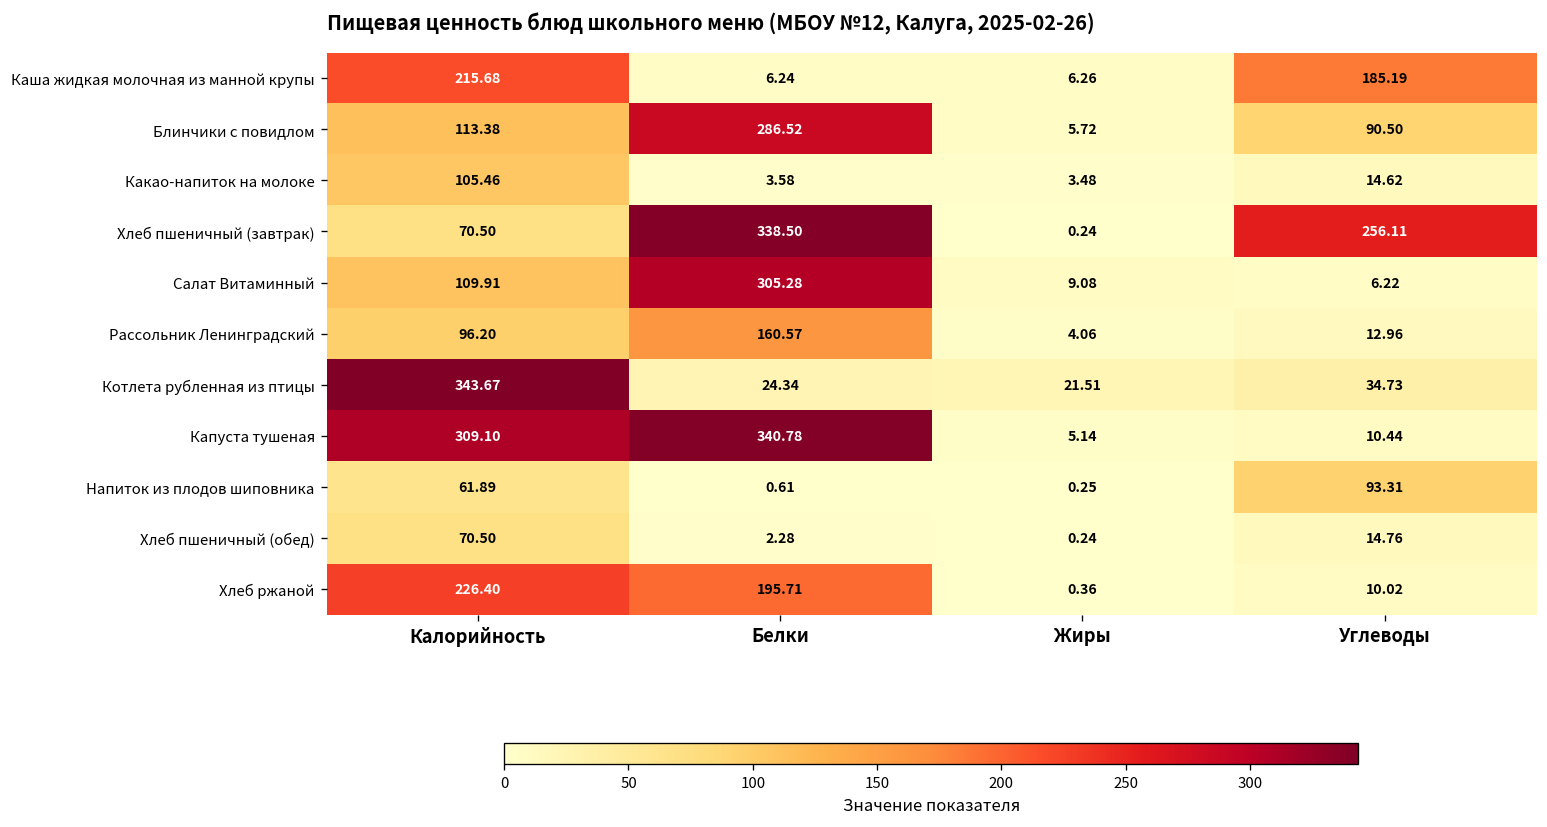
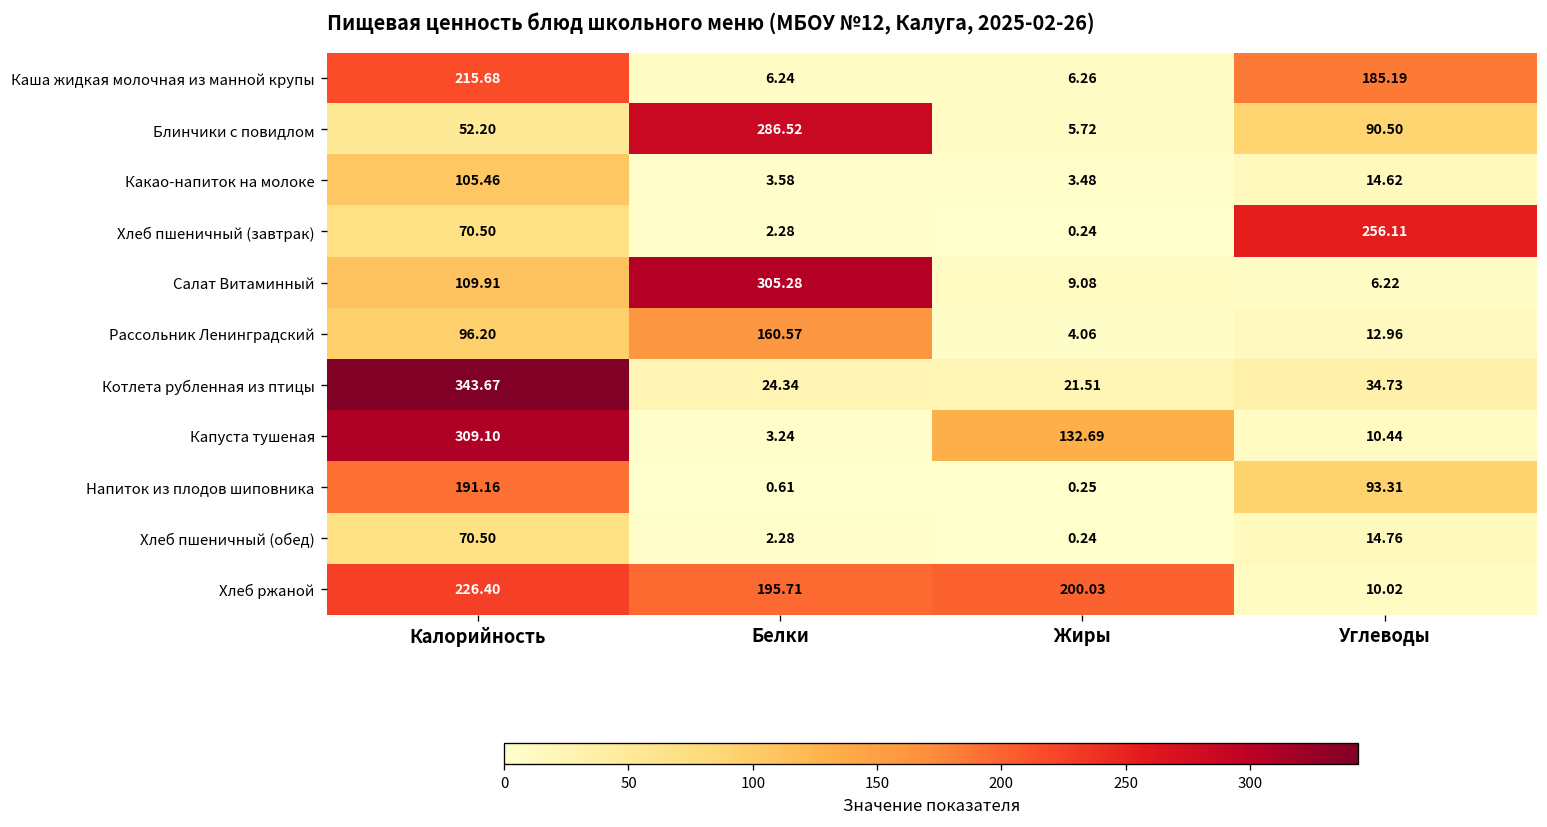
  {
    "Каша жидкая молочная из манной крупы": {
      "Калорийность": 215.68,
      "Белки": 6.24,
      "Жиры": 6.26,
      "Углеводы": 185.19
    },
    "Блинчики с повидлом": {
-     "Калорийность": 113.38,
+     "Калорийность": 52.20,
      "Белки": 286.52,
      "Жиры": 5.72,
      "Углеводы": 90.50
    },
    "Какао-напиток на молоке": {
      "Калорийность": 105.46,
      "Белки": 3.58,
      "Жиры": 3.48,
      "Углеводы": 14.62
    },
    "Хлеб пшеничный (завтрак)": {
      "Калорийность": 70.50,
-     "Белки": 338.50,
+     "Белки": 2.28,
      "Жиры": 0.24,
      "Углеводы": 256.11
    },
    "Салат Витаминный": {
      "Калорийность": 109.91,
      "Белки": 305.28,
      "Жиры": 9.08,
      "Углеводы": 6.22
    },
    "Рассольник Ленинградский": {
      "Калорийность": 96.20,
      "Белки": 160.57,
      "Жиры": 4.06,
      "Углеводы": 12.96
    },
    "Котлета рубленная из птицы": {
      "Калорийность": 343.67,
      "Белки": 24.34,
      "Жиры": 21.51,
      "Углеводы": 34.73
    },
    "Капуста тушеная": {
      "Калорийность": 309.10,
-     "Белки": 340.78,
-     "Жиры": 5.14,
+     "Белки": 3.24,
+     "Жиры": 132.69,
      "Углеводы": 10.44
    },
    "Напиток из плодов шиповника": {
-     "Калорийность": 61.89,
+     "Калорийность": 191.16,
      "Белки": 0.61,
      "Жиры": 0.25,
      "Углеводы": 93.31
    },
    "Хлеб пшеничный (обед)": {
      "Калорийность": 70.50,
      "Белки": 2.28,
      "Жиры": 0.24,
      "Углеводы": 14.76
    },
    "Хлеб ржаной": {
      "Калорийность": 226.40,
      "Белки": 195.71,
-     "Жиры": 0.36,
+     "Жиры": 200.03,
      "Углеводы": 10.02
    }
  }
